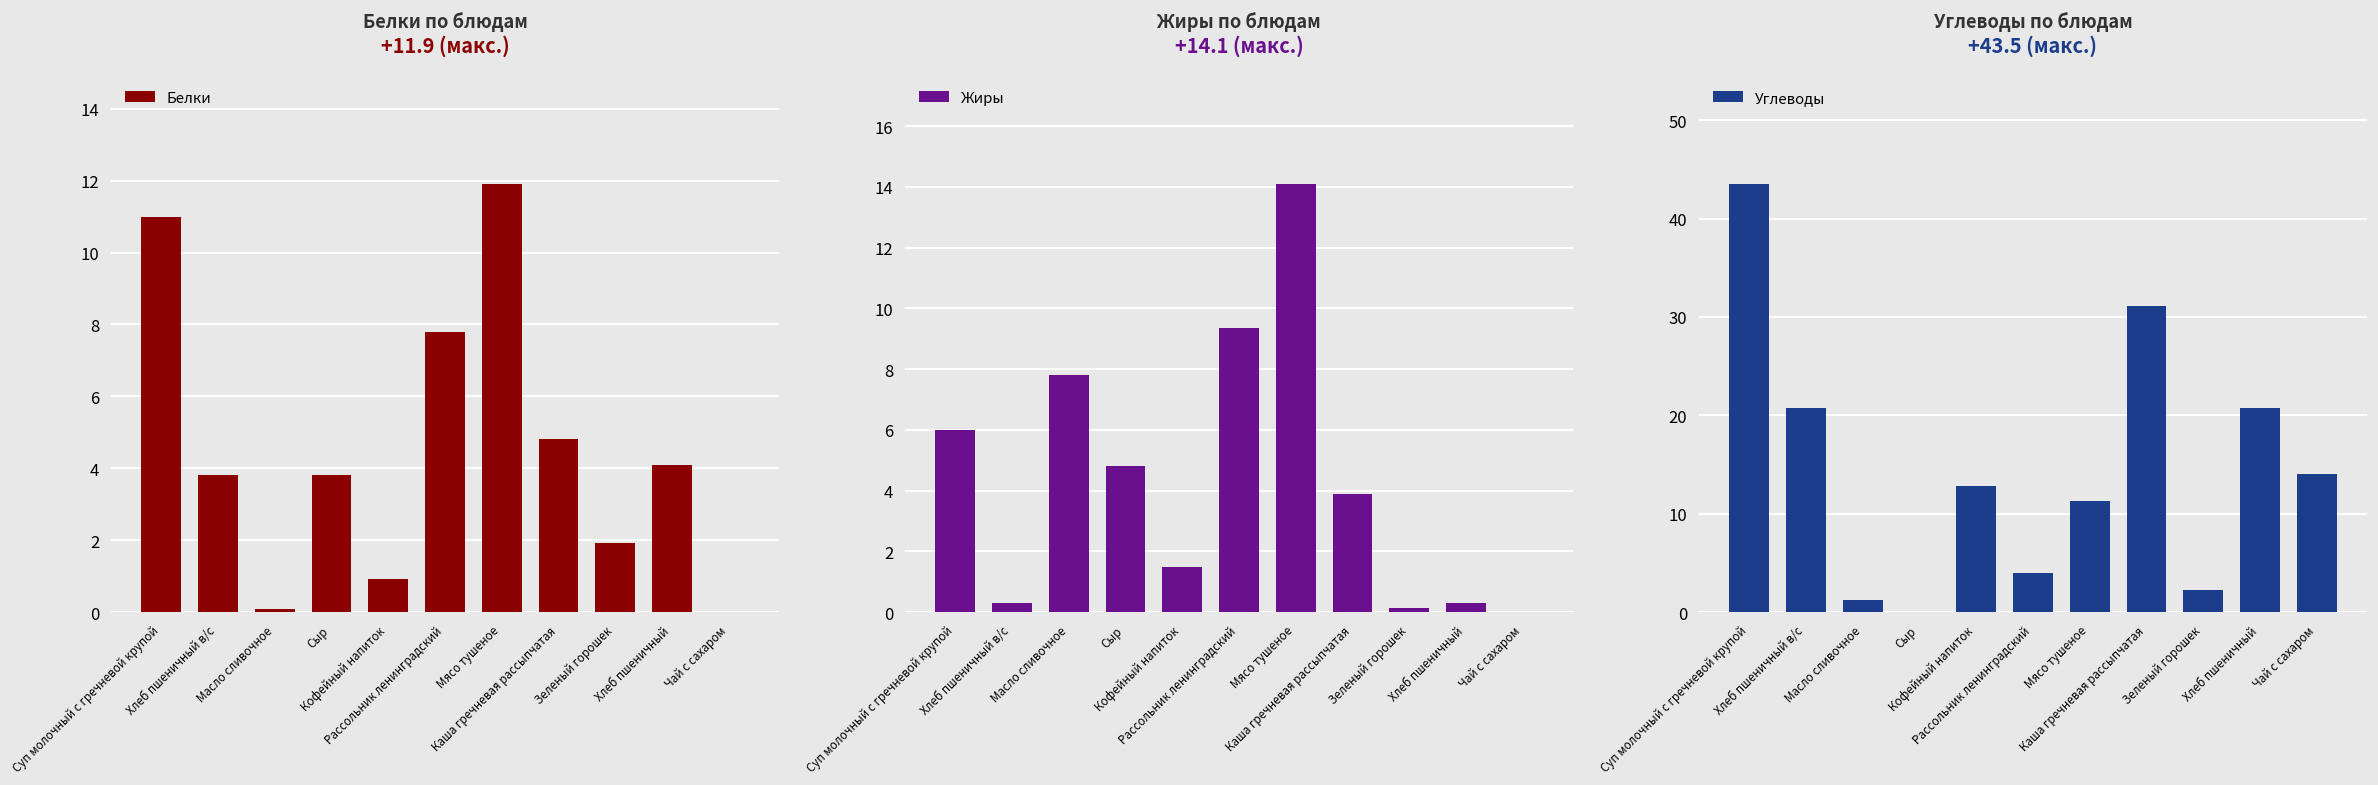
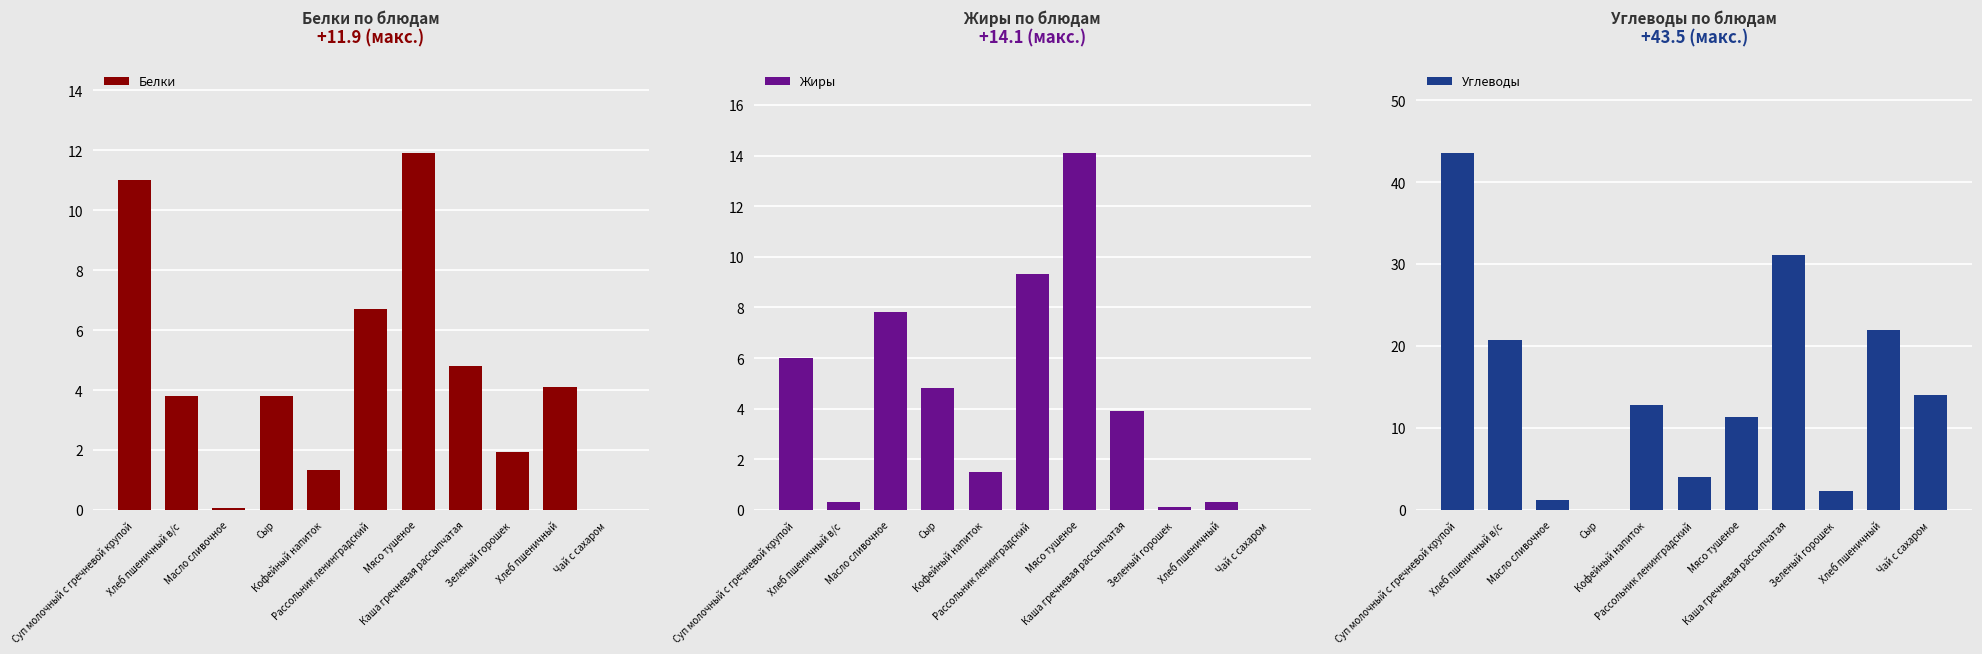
  {
    "Белки по блюдам": {
      "Суп молочный с гречневой крупой": 11.0,
      "Хлеб пшеничный в/с": 3.8,
      "Сыр": 3.8,
-     "Кофейный напиток": 0.9,
-     "Рассольник ленинградский": 7.8,
+     "Кофейный напиток": 1.3,
+     "Рассольник ленинградский": 6.7,
      "Мясо тушеное": 11.9,
      "Каша гречневая рассыпчатая": 4.8,
      "Зеленый горошек": 1.9,
      "Хлеб пшеничный": 4.1,
      "Чай с сахаром": 0.0
    },
    "Жиры по блюдам": {
      "Суп молочный с гречневой крупой": 6.0,
      "Хлеб пшеничный в/с": 0.3,
      "Масло сливочное": 7.8,
      "Сыр": 4.8,
      "Кофейный напиток": 1.5,
      "Рассольник ленинградский": 9.3,
      "Мясо тушеное": 14.1,
      "Каша гречневая рассыпчатая": 3.9,
      "Зеленый горошек": 0.1,
      "Хлеб пшеничный": 0.3,
      "Чай с сахаром": 0.0
    },
    "Углеводы по блюдам": {
      "Суп молочный с гречневой крупой": 44,
      "Хлеб пшеничный в/с": 21,
      "Масло сливочное": 1,
      "Сыр": 0,
      "Кофейный напиток": 13,
      "Рассольник ленинградский": 4,
      "Мясо тушеное": 11,
      "Каша гречневая рассыпчатая": 31,
      "Зеленый горошек": 2,
-     "Хлеб пшеничный": 21,
+     "Хлеб пшеничный": 22,
      "Чай с сахаром": 14
    }
  }
